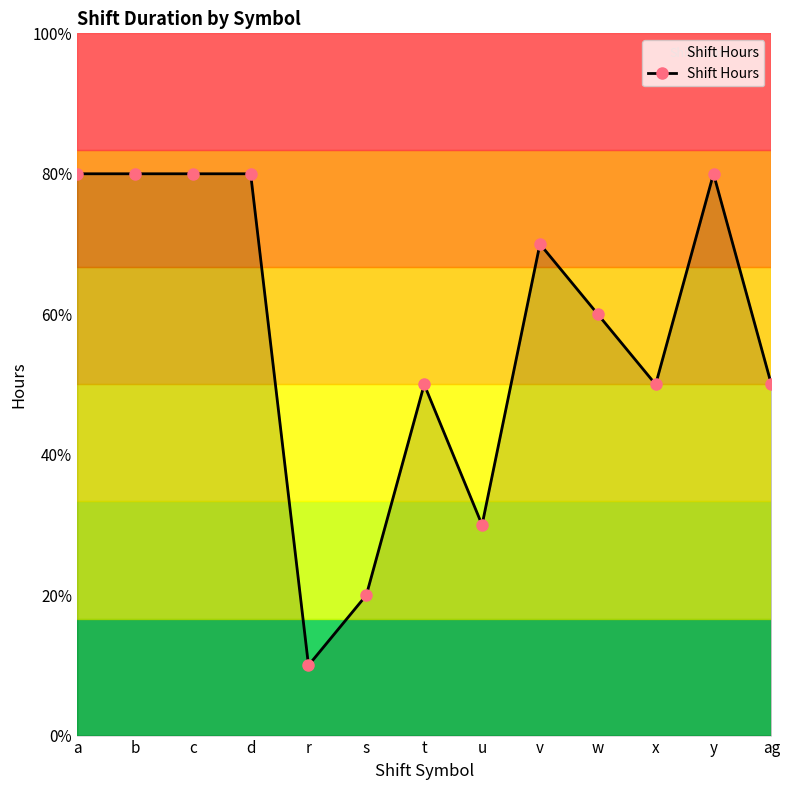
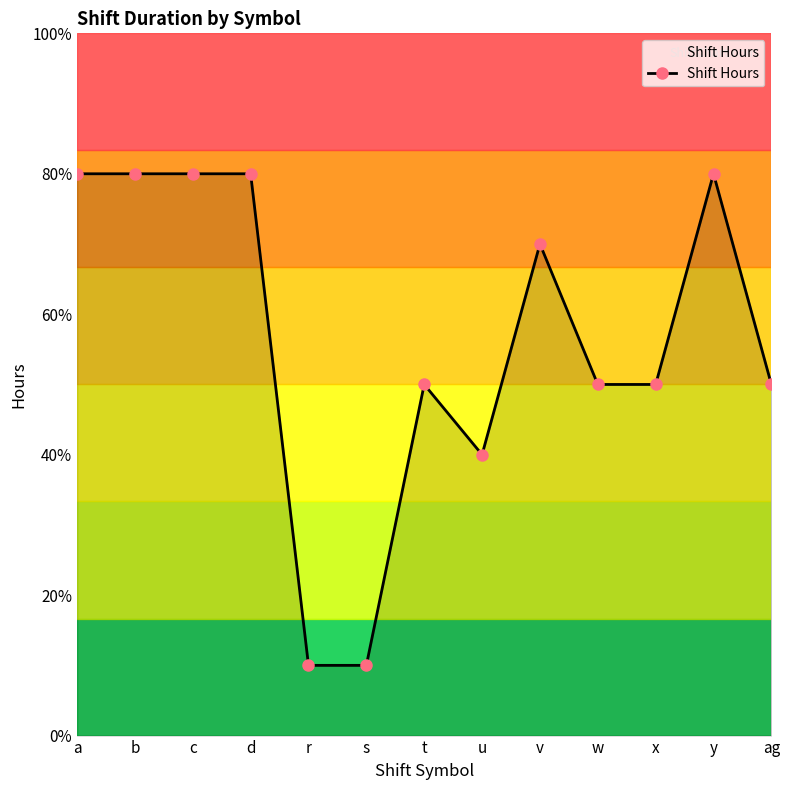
  {
    "a": "80%",
    "b": "80%",
    "c": "80%",
    "d": "80%",
    "r": "10%",
-   "s": "20%",
+   "s": "10%",
    "t": "50%",
-   "u": "30%",
+   "u": "40%",
    "v": "70%",
-   "w": "60%",
+   "w": "50%",
    "x": "50%",
    "y": "80%",
    "ag": "50%"
  }
